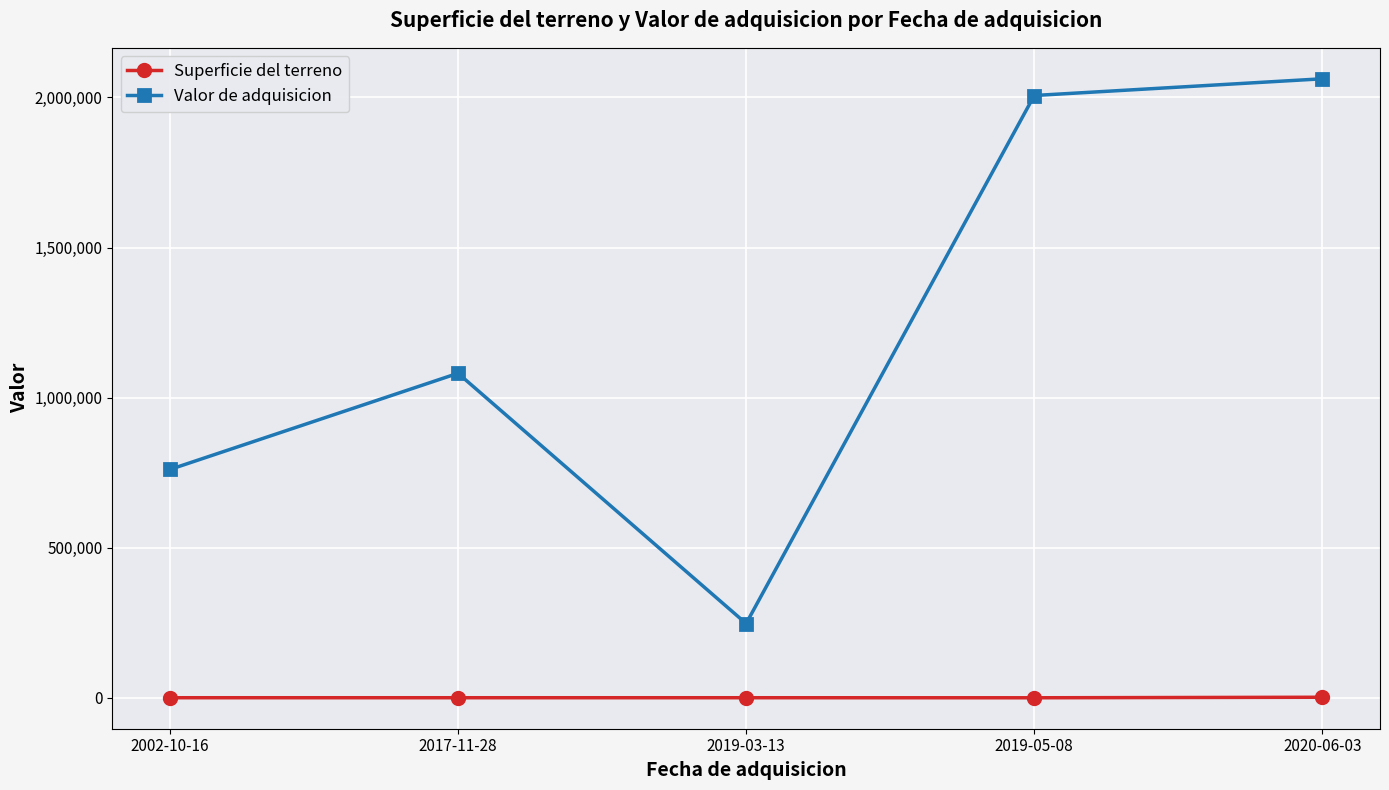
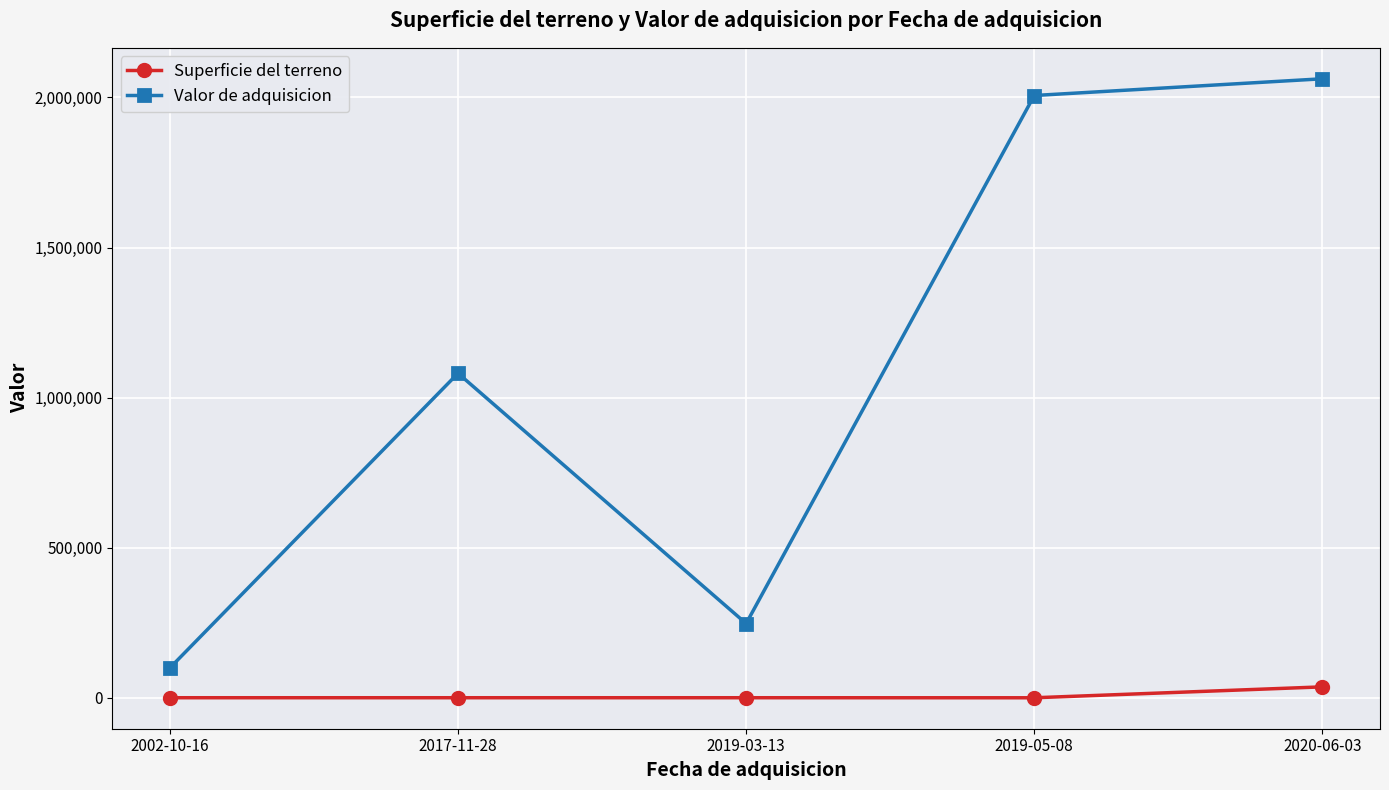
  {
    "Superficie del terreno": {
      "2002-10-16": "0",
      "2017-11-28": "0",
      "2019-03-13": "0",
      "2019-05-08": "0",
-     "2020-06-03": "0"
+     "2020-06-03": "40,000"
    },
    "Valor de adquisicion": {
-     "2002-10-16": "760,000",
+     "2002-10-16": "100,000",
      "2017-11-28": "1,080,000",
      "2019-03-13": "250,000",
      "2019-05-08": "2,010,000",
      "2020-06-03": "2,060,000"
    }
  }
